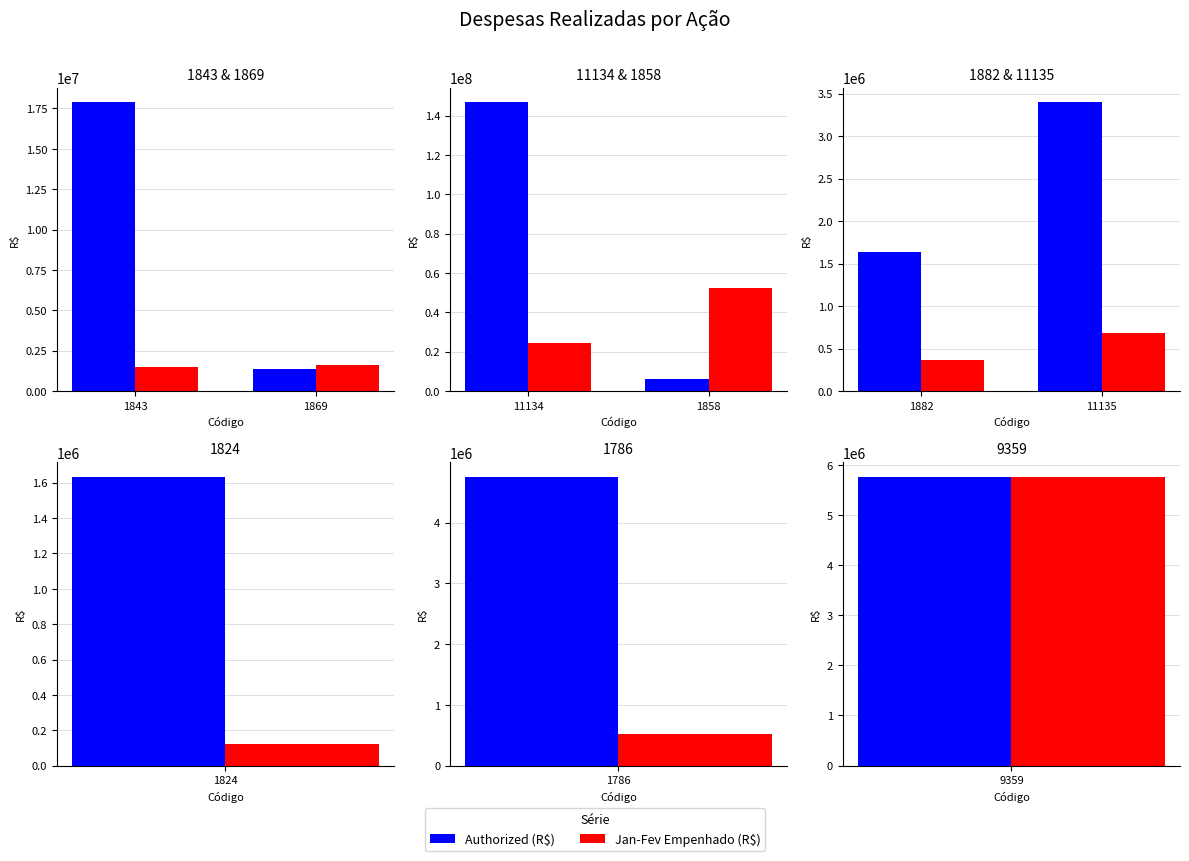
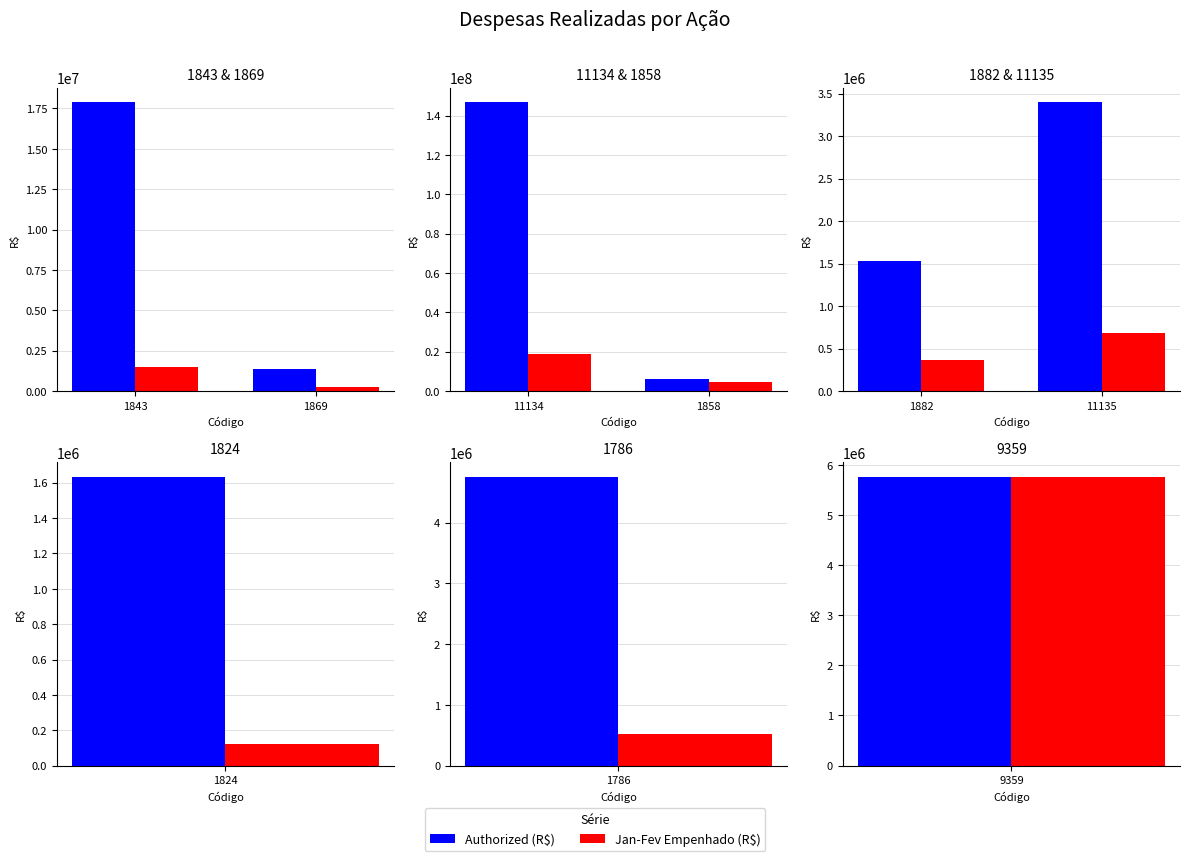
  {
    "1843 & 1869": {
      "Authorized (R$)": {
        "1843": 17900000,
        "1869": 1400000
      },
      "Jan-Fev Empenhado (R$)": {
        "1843": 1500000,
-       "1869": 1600000
+       "1869": 300000
      }
    },
    "11134 & 1858": {
      "Authorized (R$)": {
        "11134": 147000000,
        "1858": 6000000
      },
      "Jan-Fev Empenhado (R$)": {
-       "11134": 24000000,
-       "1858": 52000000
+       "11134": 19000000,
+       "1858": 4000000
      }
    },
    "1882 & 11135": {
      "Authorized (R$)": {
-       "1882": 1600000,
+       "1882": 1500000,
        "11135": 3400000
      },
      "Jan-Fev Empenhado (R$)": {
        "1882": 400000,
        "11135": 700000
      }
    }
  }
